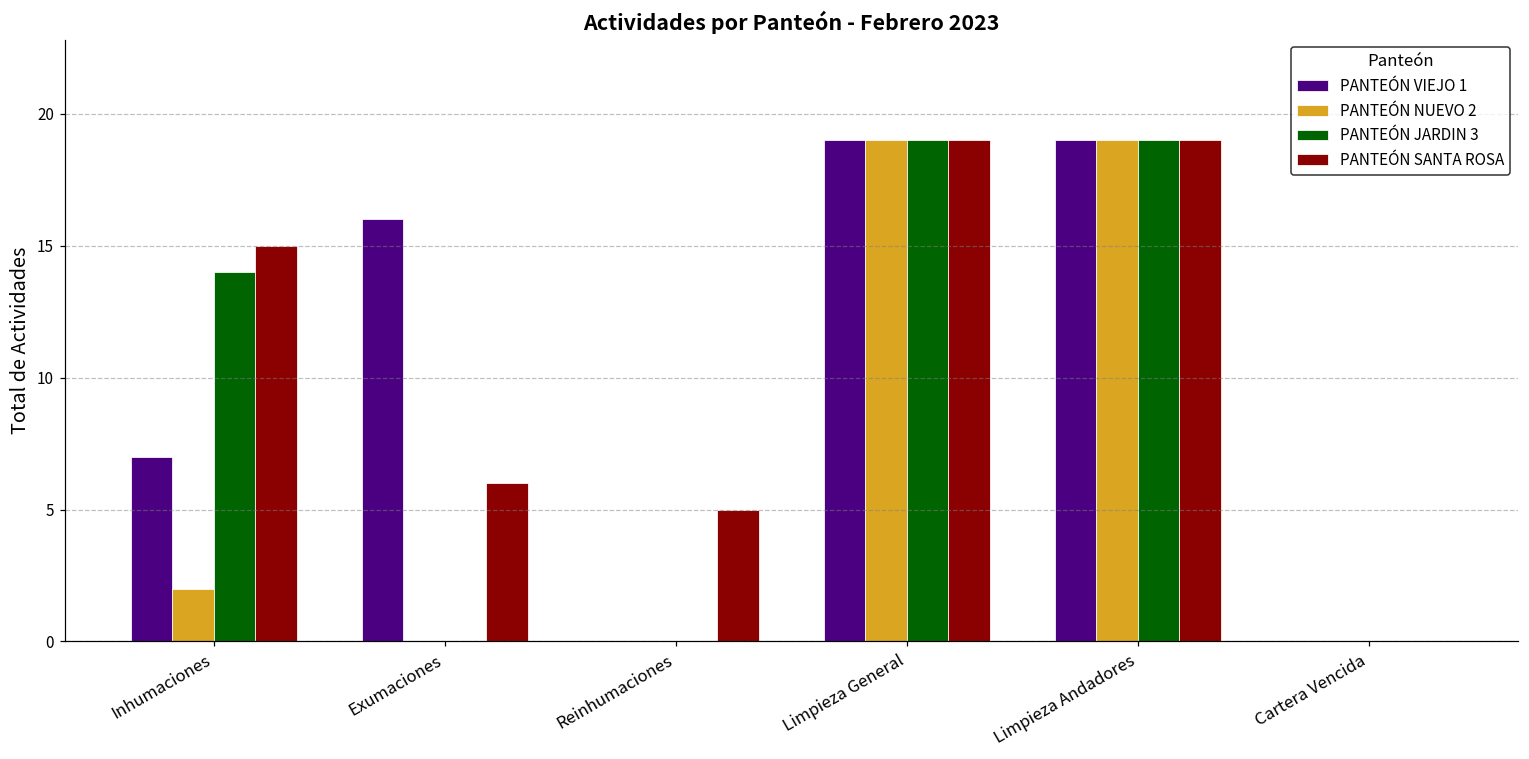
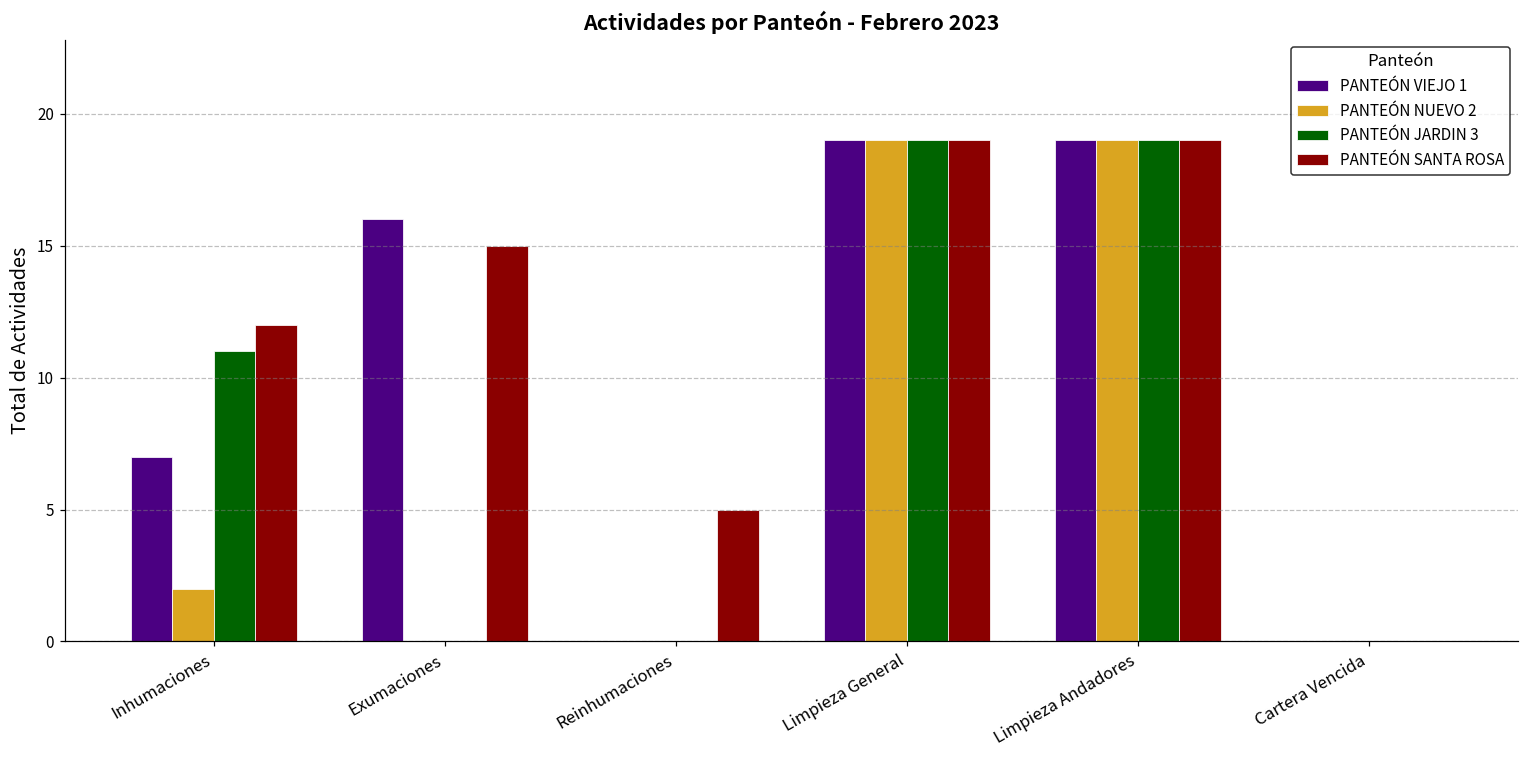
  {
    "PANTEÓN VIEJO 1": {
      "Inhumaciones": 7,
      "Exumaciones": 16,
      "Reinhumaciones": 0,
      "Limpieza General": 19,
      "Limpieza Andadores": 19,
      "Cartera Vencida": 0
    },
    "PANTEÓN NUEVO 2": {
      "Inhumaciones": 2,
      "Exumaciones": 0,
      "Reinhumaciones": 0,
      "Limpieza General": 19,
      "Limpieza Andadores": 19,
      "Cartera Vencida": 0
    },
    "PANTEÓN JARDIN 3": {
-     "Inhumaciones": 14,
+     "Inhumaciones": 11,
      "Exumaciones": 0,
      "Reinhumaciones": 0,
      "Limpieza General": 19,
      "Limpieza Andadores": 19,
      "Cartera Vencida": 0
    },
    "PANTEÓN SANTA ROSA": {
-     "Inhumaciones": 15,
-     "Exumaciones": 6,
+     "Inhumaciones": 12,
+     "Exumaciones": 15,
      "Reinhumaciones": 5,
      "Limpieza General": 19,
      "Limpieza Andadores": 19,
      "Cartera Vencida": 0
    }
  }
